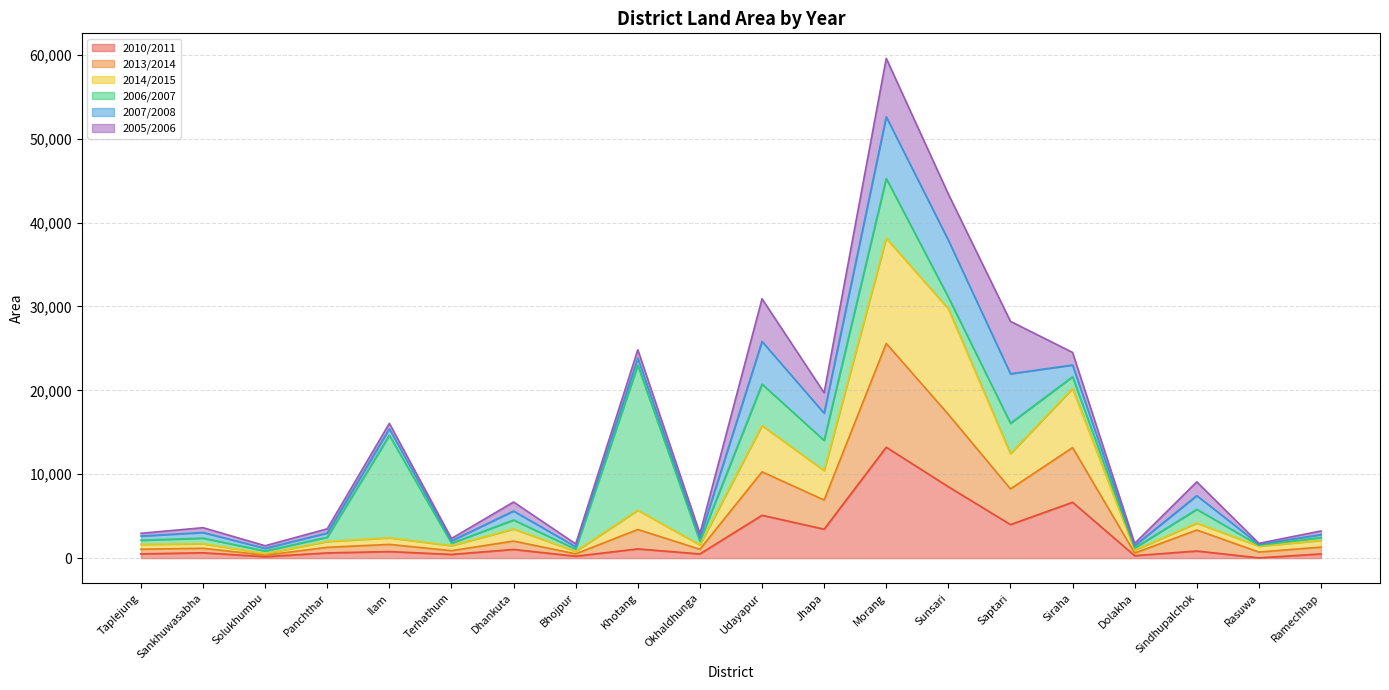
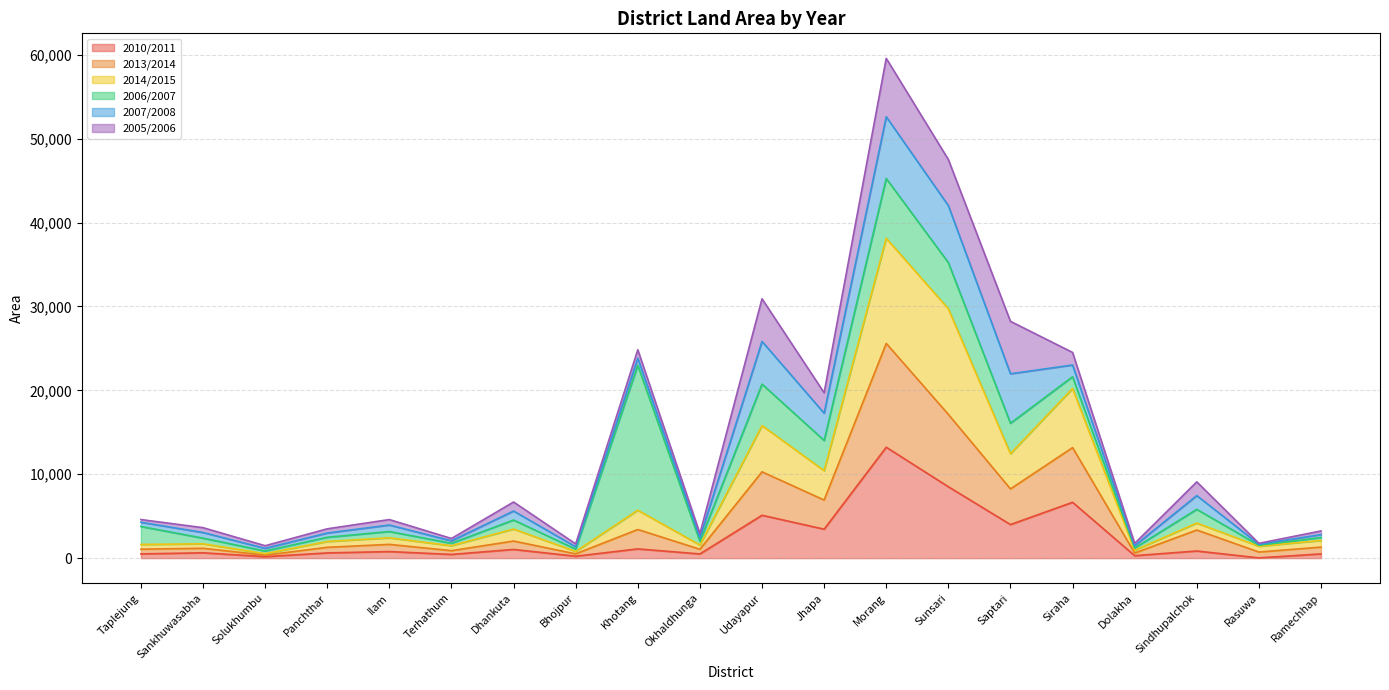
  {
    "2006/2007": {
-     "Taplejung": "1,000",
+     "Taplejung": "2,000",
      "Sankhuwasabha": "1,000",
      "Solukhumbu": "0",
      "Panchthar": "1,000",
-     "Ilam": "12,000",
+     "Ilam": "1,000",
      "Dhankuta": "1,000",
      "Khotang": "17,000",
      "Okhaldhunga": "0",
      "Udayapur": "5,000",
      "Jhapa": "4,000",
      "Morang": "7,000",
-     "Sunsari": "1,000",
+     "Sunsari": "6,000",
      "Saptari": "4,000",
      "Siraha": "1,000",
      "Sindhupalchok": "2,000",
      "Ramechhap": "0"
    },
    "2007/2008": {
      "Taplejung": "1,000",
      "Sankhuwasabha": "1,000",
      "Solukhumbu": "0",
      "Panchthar": "1,000",
      "Ilam": "1,000",
      "Dhankuta": "1,000",
      "Khotang": "1,000",
      "Okhaldhunga": "0",
      "Udayapur": "5,000",
      "Jhapa": "3,000",
      "Morang": "7,000",
      "Sunsari": "7,000",
      "Saptari": "6,000",
      "Siraha": "1,000",
      "Sindhupalchok": "2,000",
      "Ramechhap": "0"
    },
    "2005/2006": {
      "Taplejung": "0",
      "Sankhuwasabha": "1,000",
      "Solukhumbu": "0",
      "Panchthar": "1,000",
      "Ilam": "1,000",
      "Dhankuta": "1,000",
      "Bhojpur": "0",
      "Khotang": "1,000",
      "Okhaldhunga": "0",
      "Udayapur": "5,000",
      "Jhapa": "2,000",
      "Morang": "7,000",
      "Sunsari": "6,000",
      "Saptari": "6,000",
      "Siraha": "2,000",
      "Sindhupalchok": "2,000",
      "Ramechhap": "0"
    }
  }
